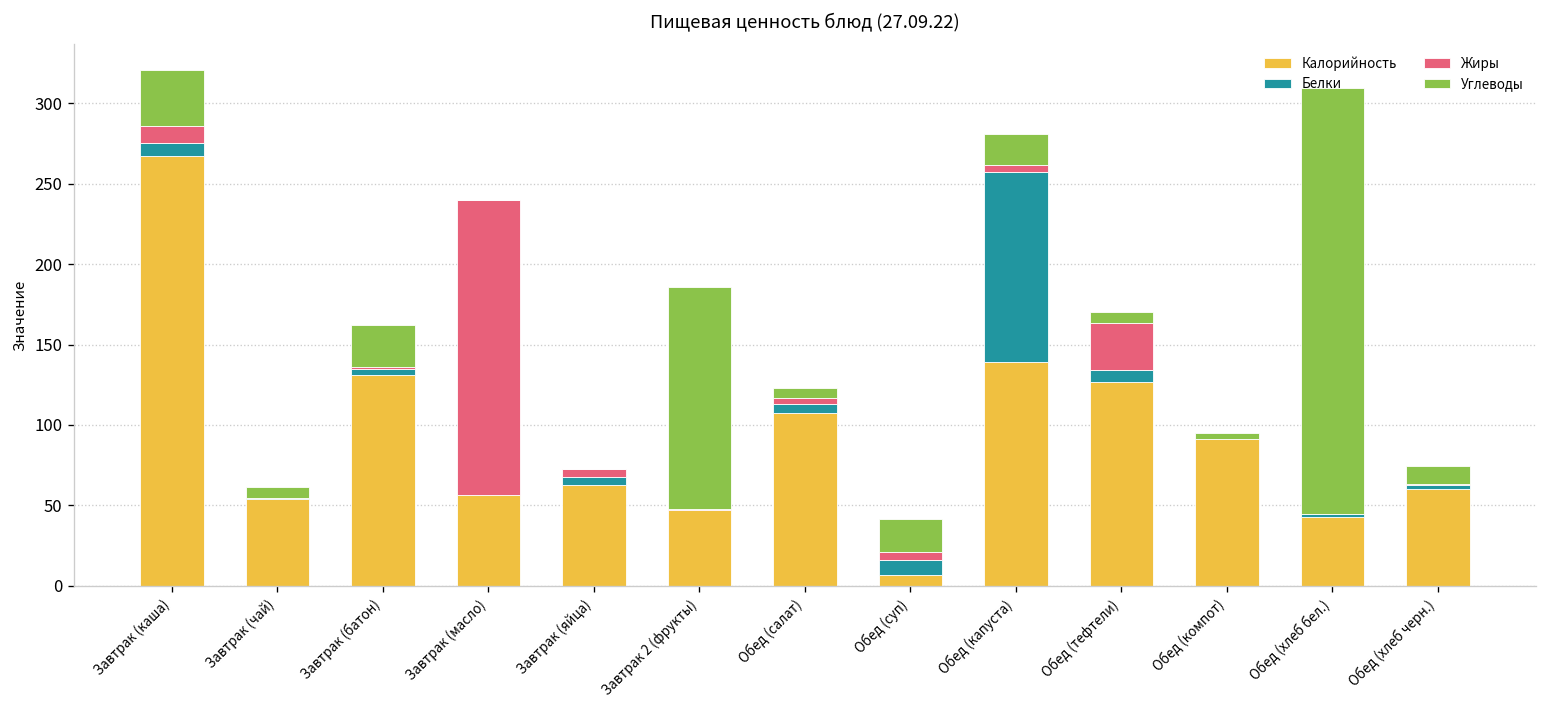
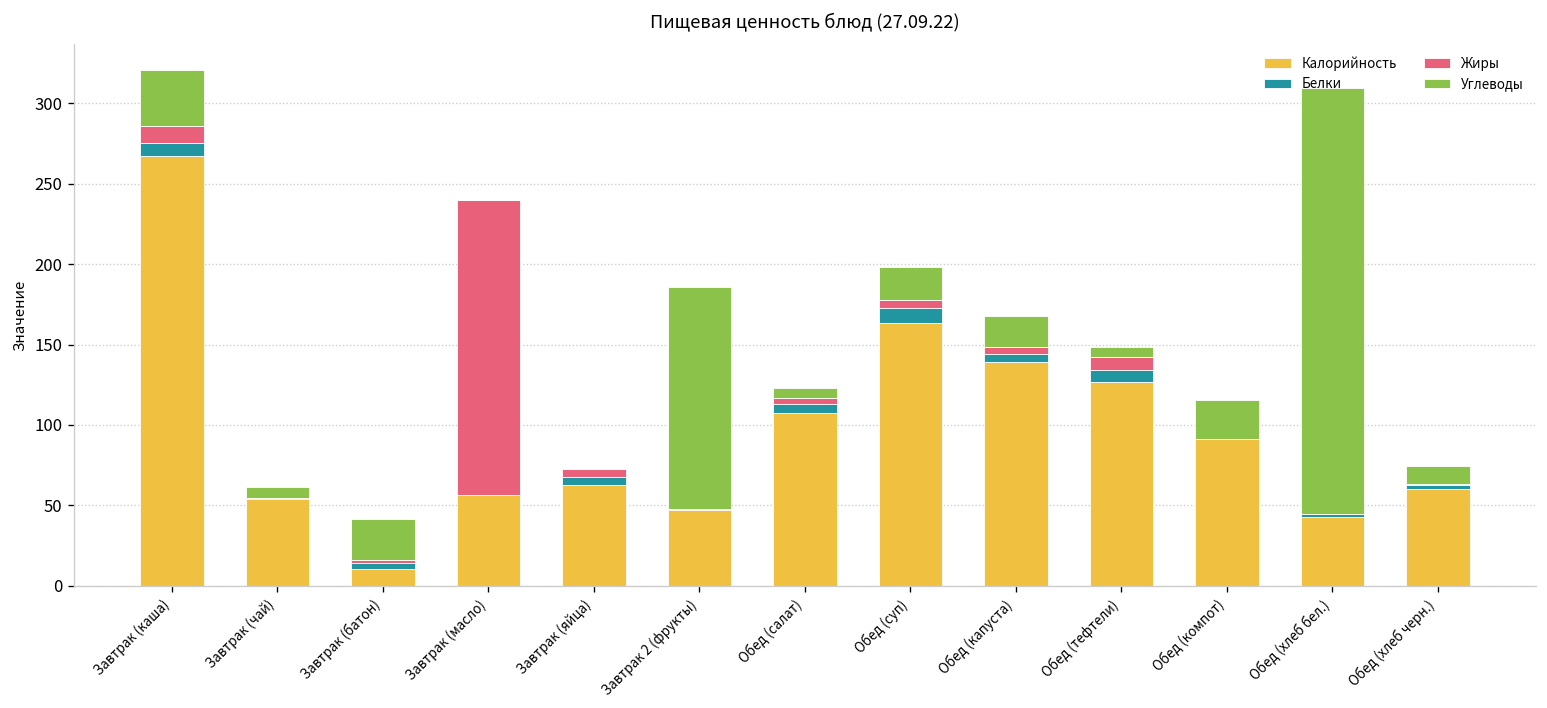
  {
    "Калорийность": {
      "Завтрак (каша)": 268,
      "Завтрак (чай)": 54,
-     "Завтрак (батон)": 131,
+     "Завтрак (батон)": 11,
      "Завтрак (масло)": 57,
      "Завтрак (яйца)": 63,
      "Завтрак 2 (фрукты)": 47,
      "Обед (салат)": 108,
-     "Обед (суп)": 7,
+     "Обед (суп)": 164,
      "Обед (капуста)": 139,
      "Обед (тефтели)": 127,
      "Обед (компот)": 91,
      "Обед (хлеб бел.)": 43,
      "Обед (хлеб черн.)": 60
    },
    "Белки": {
      "Завтрак (каша)": 8,
      "Завтрак (батон)": 4,
      "Завтрак (яйца)": 5,
      "Обед (салат)": 5,
      "Обед (суп)": 9,
-     "Обед (капуста)": 118,
+     "Обед (капуста)": 5,
      "Обед (тефтели)": 7,
      "Обед (хлеб черн.)": 2
    },
    "Жиры": {
      "Завтрак (каша)": 11,
      "Завтрак (чай)": 0,
      "Завтрак (масло)": 183,
      "Завтрак (яйца)": 5,
      "Обед (салат)": 3,
      "Обед (суп)": 5,
      "Обед (капуста)": 5,
-     "Обед (тефтели)": 30,
+     "Обед (тефтели)": 8,
      "Обед (компот)": 0
    },
    "Углеводы": {
      "Завтрак (каша)": 35,
      "Завтрак (чай)": 7,
      "Завтрак (батон)": 26,
      "Завтрак 2 (фрукты)": 138,
      "Обед (салат)": 7,
      "Обед (суп)": 20,
      "Обед (капуста)": 19,
      "Обед (тефтели)": 7,
-     "Обед (компот)": 3,
+     "Обед (компот)": 24,
      "Обед (хлеб бел.)": 265,
      "Обед (хлеб черн.)": 11
    }
  }
